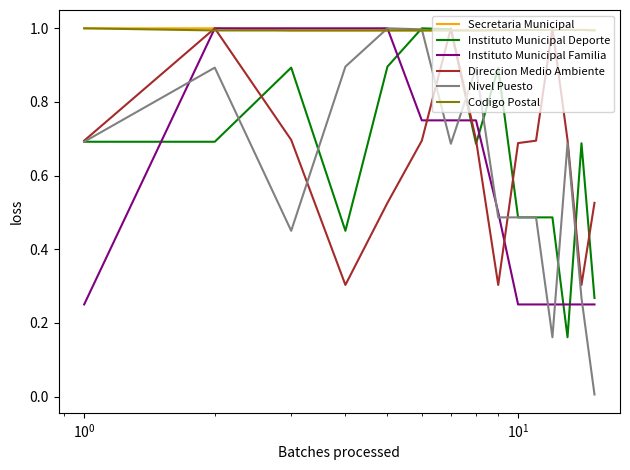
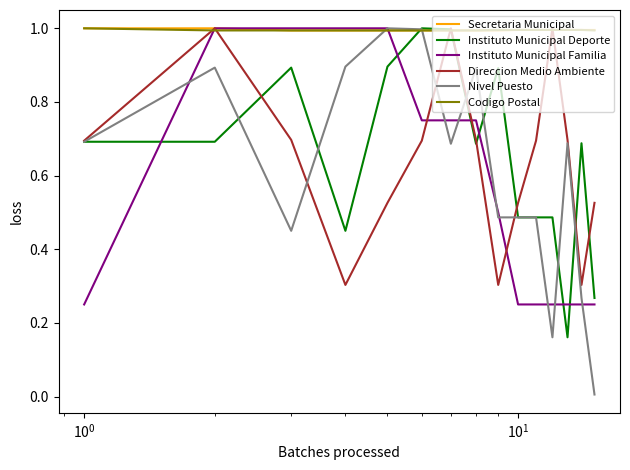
  {
    "Instituto Municipal Familia": {
      "10^0": 0.25,
      "10^1": 0.25
    },
    "Direccion Medio Ambiente": {
-     "10^1": 0.69
+     "10^1": 0.53
    }
  }
